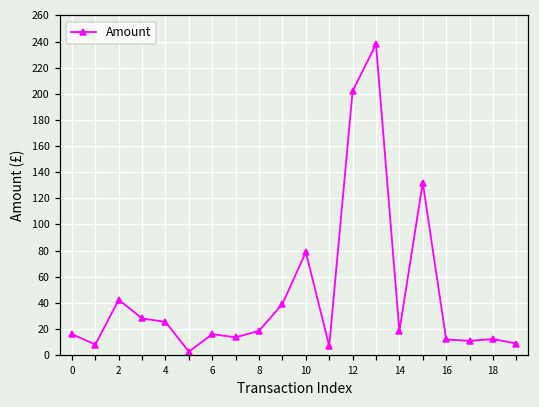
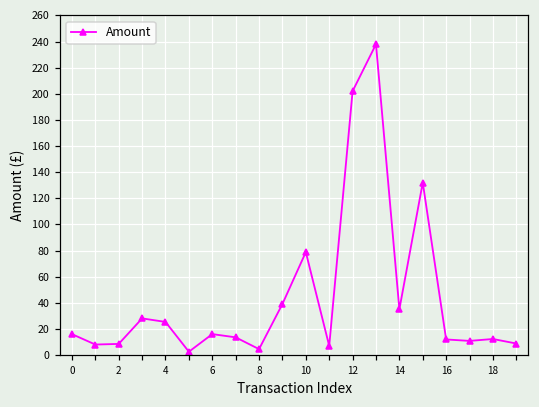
  {
    "0": 16,
-   "2": 42,
+   "2": 8,
    "4": 25,
    "6": 16,
-   "8": 19,
+   "8": 5,
    "10": 79,
    "12": 202,
-   "14": 18,
+   "14": 35,
    "16": 12,
    "18": 12
  }
